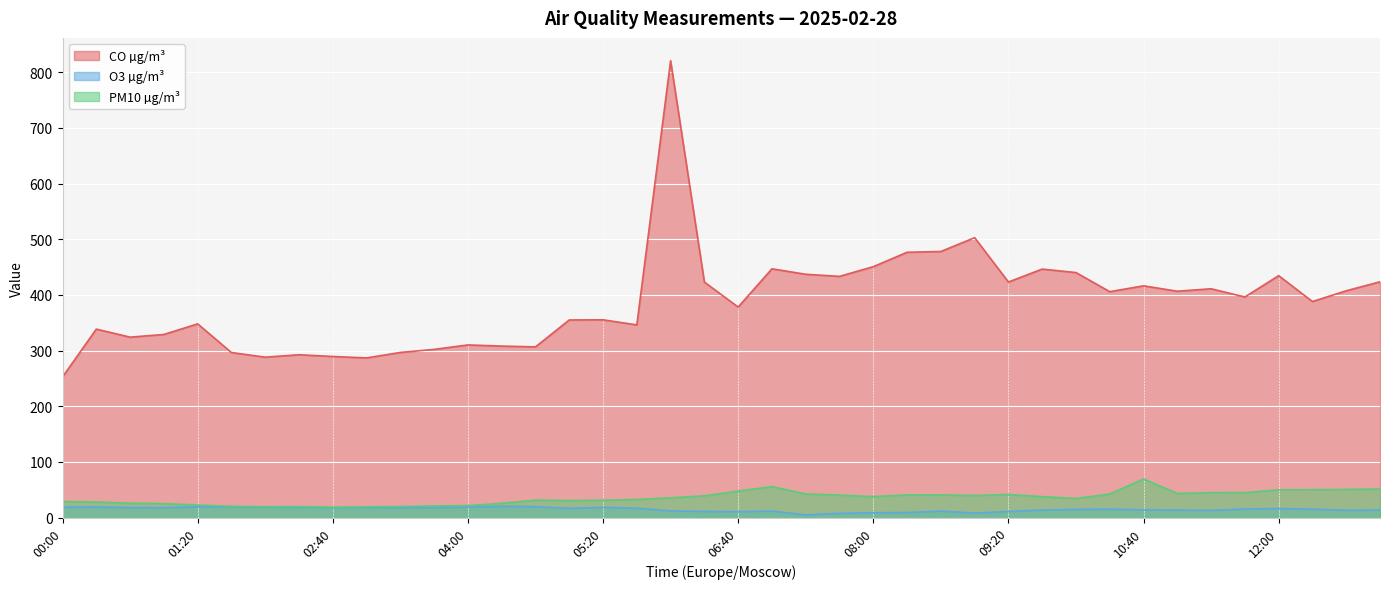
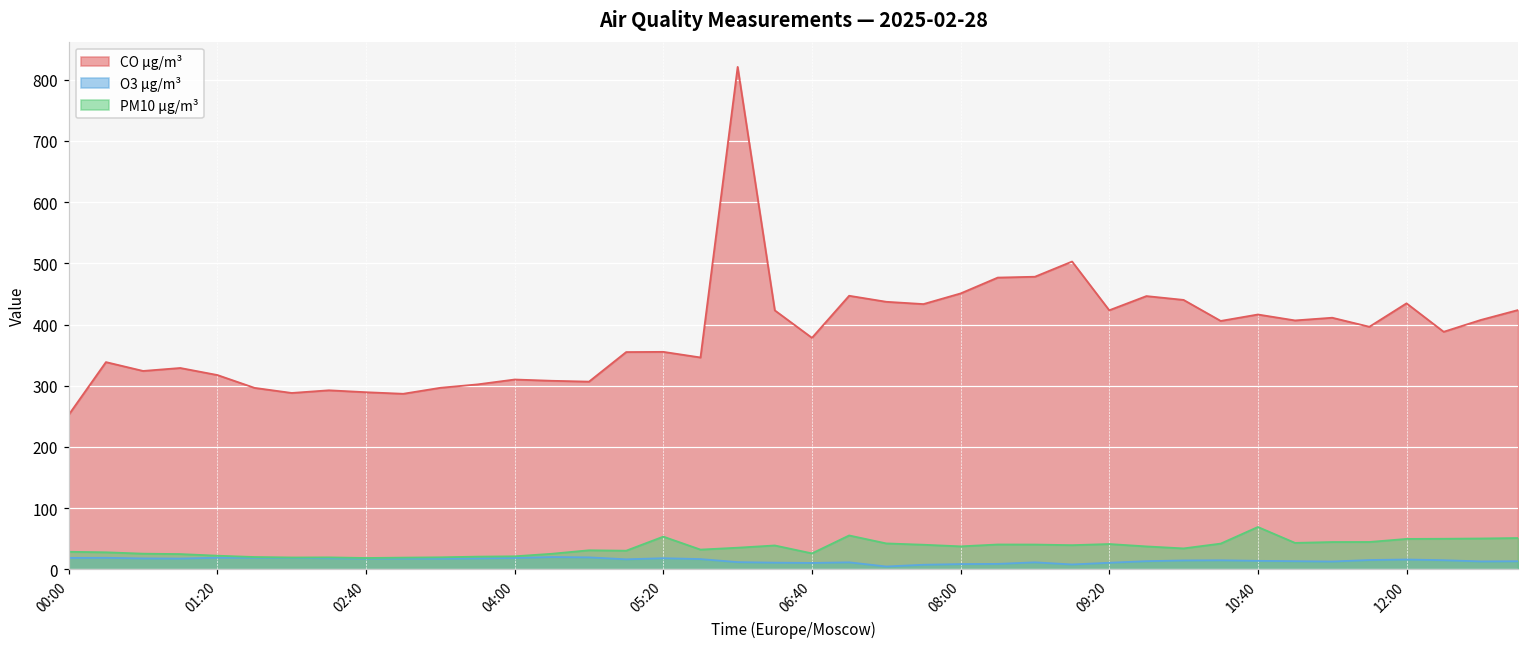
  {
    "CO µg/m³": {
      "00:00": 250,
-     "01:20": 350,
+     "01:20": 320,
      "02:40": 290,
      "04:00": 310,
      "05:20": 360,
      "06:40": 380,
      "08:00": 450,
      "09:20": 420,
      "10:40": 420,
      "12:00": 430
    },
    "O3 µg/m³": {
      "00:00": 20,
      "05:20": 20,
      "06:40": 10,
      "08:00": 10,
      "09:20": 10,
      "10:40": 10,
      "12:00": 20
    },
    "PM10 µg/m³": {
      "00:00": 30,
-     "05:20": 30,
-     "06:40": 50,
+     "05:20": 50,
+     "06:40": 30,
      "08:00": 40,
      "09:20": 40,
      "10:40": 70,
      "12:00": 50
    }
  }
